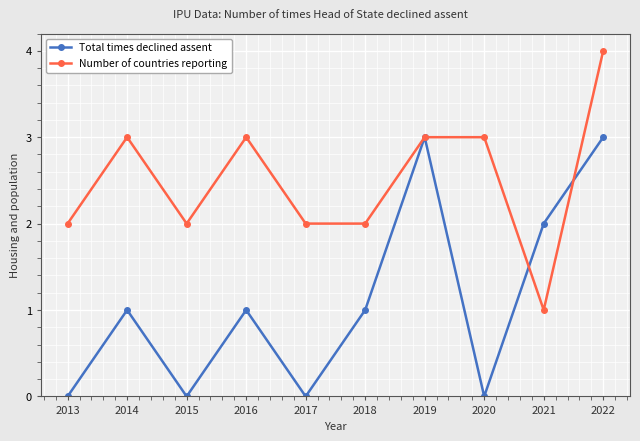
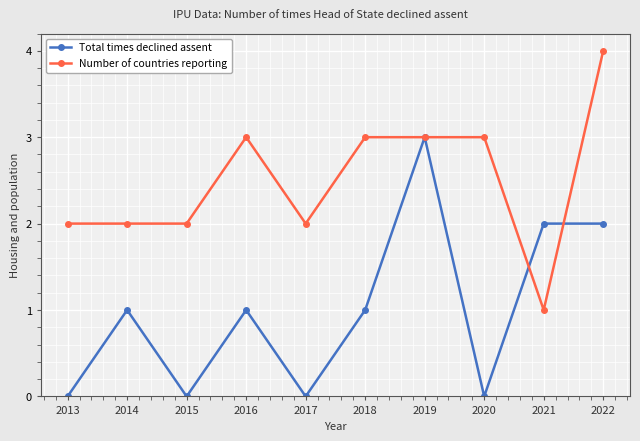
  {
    "Total times declined assent": {
      "2013": 0,
      "2014": 1,
      "2015": 0,
      "2016": 1,
      "2017": 0,
      "2018": 1,
      "2020": 0,
      "2021": 2,
-     "2022": 3
+     "2022": 2
    },
    "Number of countries reporting": {
      "2013": 2,
-     "2014": 3,
+     "2014": 2,
      "2015": 2,
      "2016": 3,
      "2017": 2,
-     "2018": 2,
+     "2018": 3,
      "2020": 3,
      "2021": 1,
      "2022": 4
    }
  }
